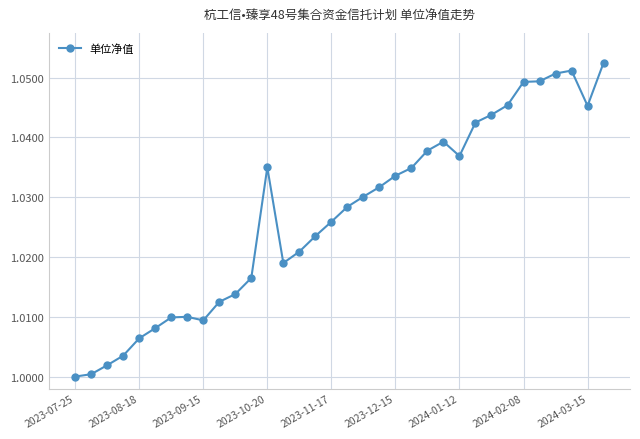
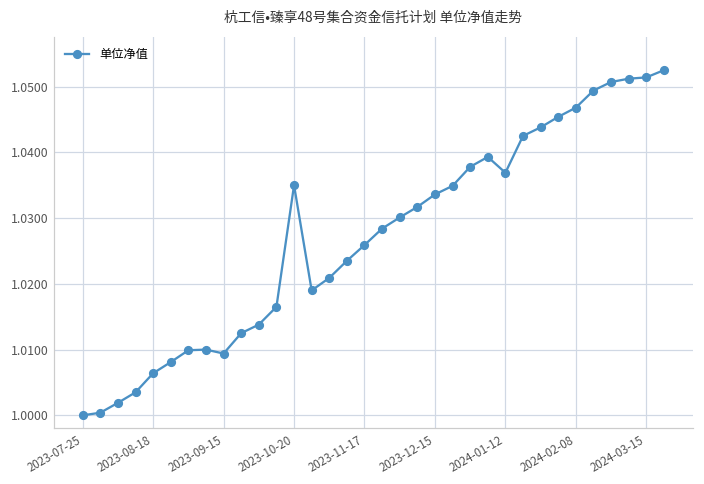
  {
    "2023-07-25": 1.000,
    "2023-08-18": 1.006,
    "2023-09-15": 1.009,
    "2023-10-20": 1.035,
    "2023-11-17": 1.026,
    "2023-12-15": 1.034,
    "2024-01-12": 1.037,
-   "2024-02-08": 1.049,
-   "2024-03-15": 1.045
+   "2024-02-08": 1.047,
+   "2024-03-15": 1.051
  }
